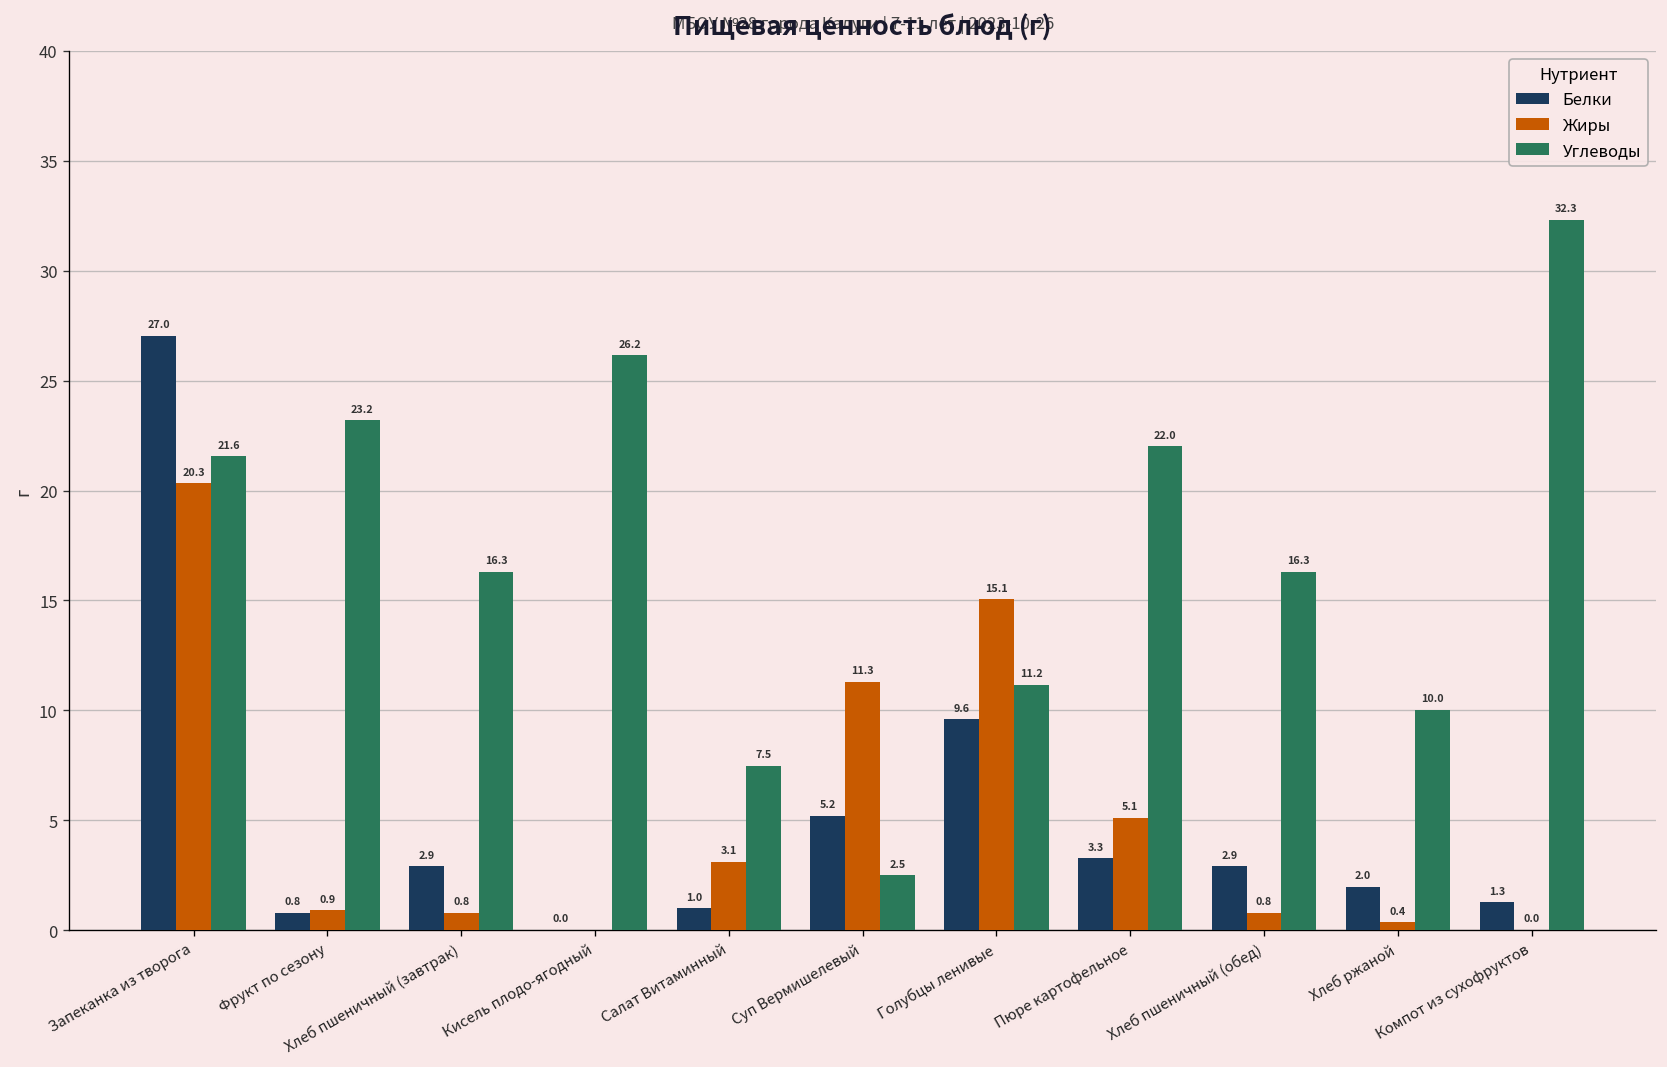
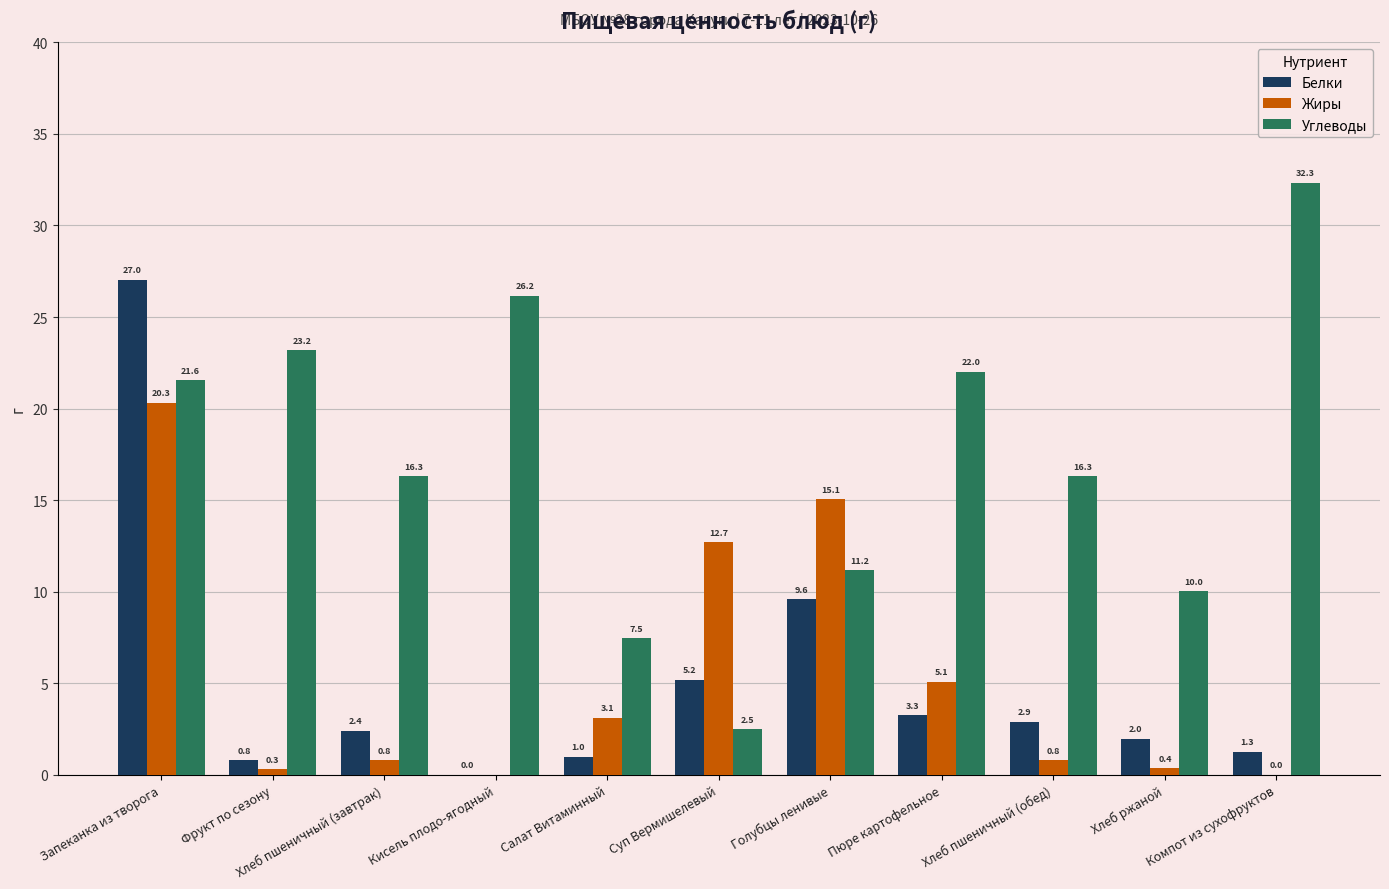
  {
    "Белки": {
      "Запеканка из творога": 27.0,
      "Фрукт по сезону": 0.8,
-     "Хлеб пшеничный (завтрак)": 2.9,
+     "Хлеб пшеничный (завтрак)": 2.4,
      "Кисель плодо-ягодный": 0.0,
      "Салат Витаминный": 1.0,
      "Суп Вермишелевый": 5.2,
      "Голубцы ленивые": 9.6,
      "Пюре картофельное": 3.3,
      "Хлеб пшеничный (обед)": 2.9,
      "Хлеб ржаной": 2.0,
      "Компот из сухофруктов": 1.3
    },
    "Жиры": {
      "Запеканка из творога": 20.3,
-     "Фрукт по сезону": 0.9,
+     "Фрукт по сезону": 0.3,
      "Хлеб пшеничный (завтрак)": 0.8,
      "Салат Витаминный": 3.1,
-     "Суп Вермишелевый": 11.3,
+     "Суп Вермишелевый": 12.7,
      "Голубцы ленивые": 15.1,
      "Пюре картофельное": 5.1,
      "Хлеб пшеничный (обед)": 0.8,
      "Хлеб ржаной": 0.4,
      "Компот из сухофруктов": 0.0
    },
    "Углеводы": {
      "Запеканка из творога": 21.6,
      "Фрукт по сезону": 23.2,
      "Хлеб пшеничный (завтрак)": 16.3,
      "Кисель плодо-ягодный": 26.2,
      "Салат Витаминный": 7.5,
      "Суп Вермишелевый": 2.5,
      "Голубцы ленивые": 11.2,
      "Пюре картофельное": 22.0,
      "Хлеб пшеничный (обед)": 16.3,
      "Хлеб ржаной": 10.0,
      "Компот из сухофруктов": 32.3
    }
  }
